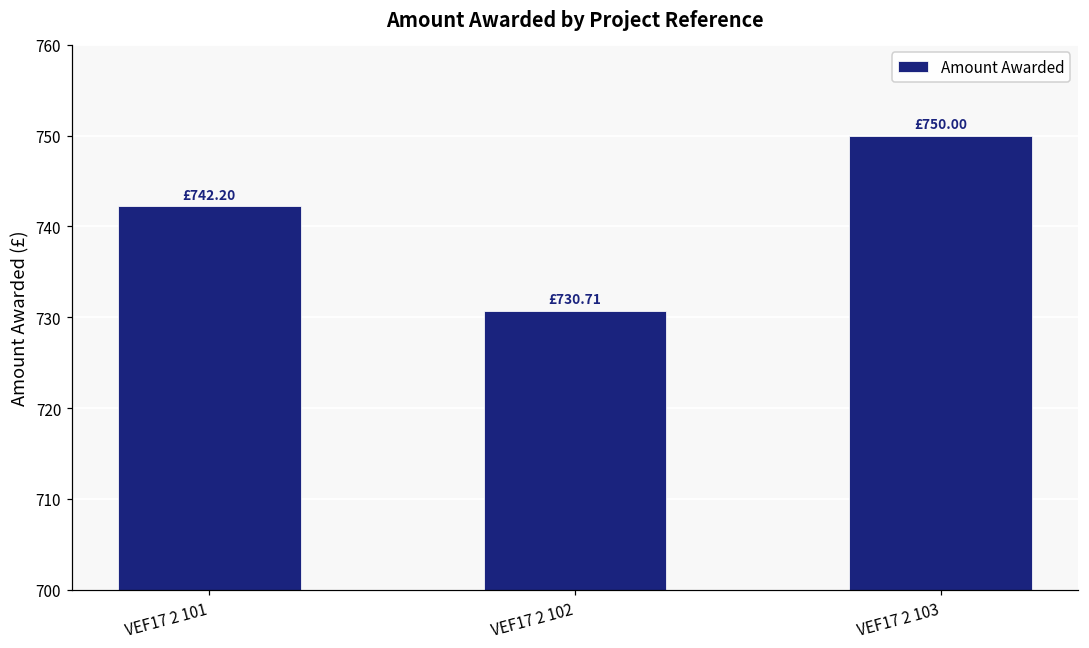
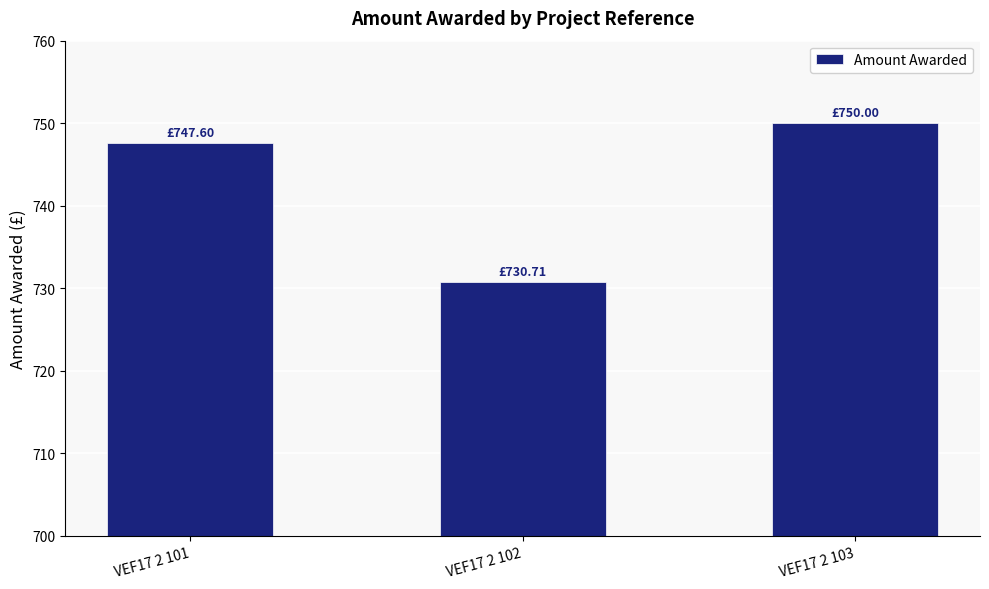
  {
-   "VEF17 2 101": "£742.20",
+   "VEF17 2 101": "£747.60",
    "VEF17 2 102": "£730.71",
    "VEF17 2 103": "£750.00"
  }
